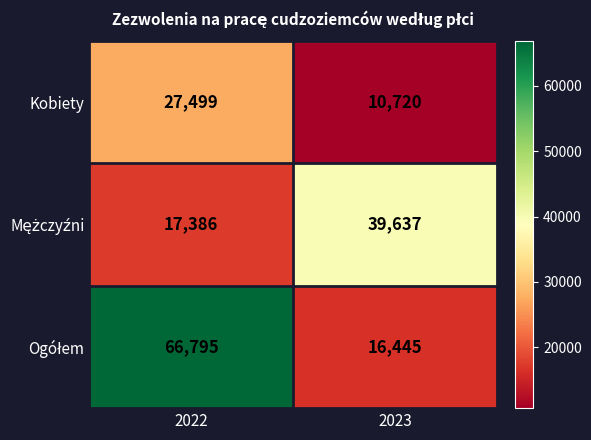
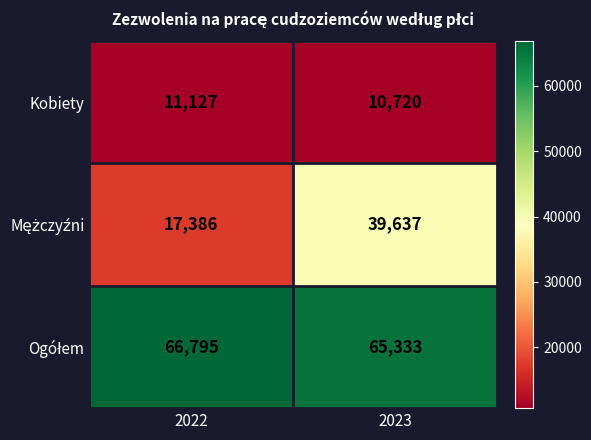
  {
    "Kobiety": {
-     "2022": "27,499",
+     "2022": "11,127",
      "2023": "10,720"
    },
    "Mężczyźni": {
      "2022": "17,386",
      "2023": "39,637"
    },
    "Ogółem": {
      "2022": "66,795",
-     "2023": "16,445"
+     "2023": "65,333"
    }
  }
